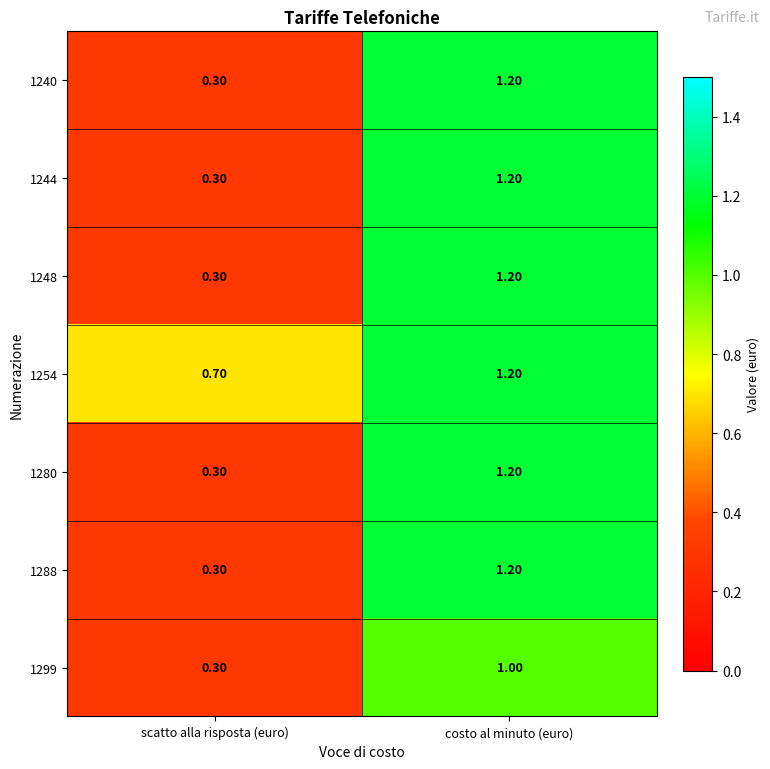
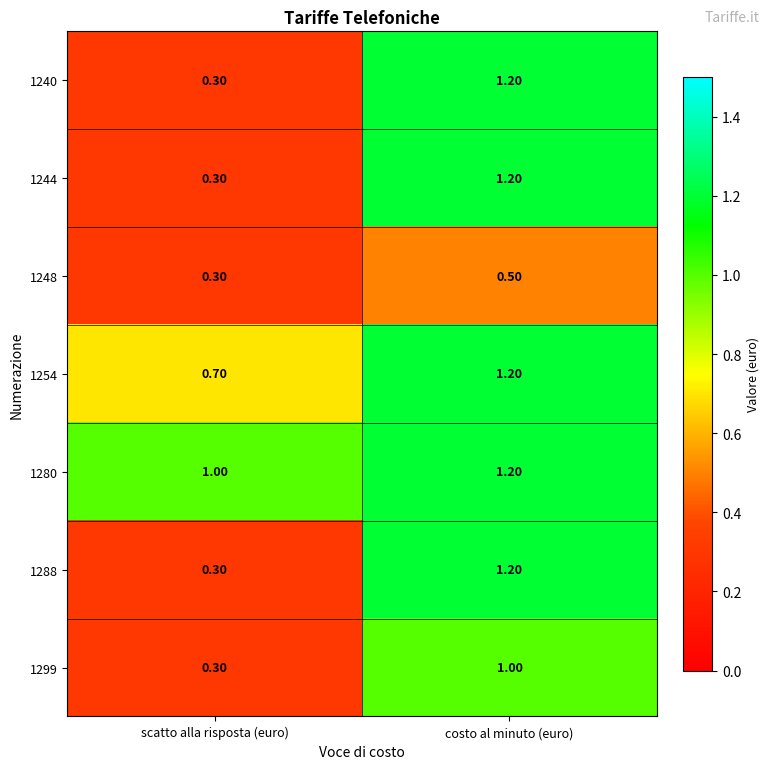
  {
    "1240": {
      "scatto alla risposta (euro)": 0.30,
      "costo al minuto (euro)": 1.20
    },
    "1244": {
      "scatto alla risposta (euro)": 0.30,
      "costo al minuto (euro)": 1.20
    },
    "1248": {
      "scatto alla risposta (euro)": 0.30,
-     "costo al minuto (euro)": 1.20
+     "costo al minuto (euro)": 0.50
    },
    "1254": {
      "scatto alla risposta (euro)": 0.70,
      "costo al minuto (euro)": 1.20
    },
    "1280": {
-     "scatto alla risposta (euro)": 0.30,
+     "scatto alla risposta (euro)": 1.00,
      "costo al minuto (euro)": 1.20
    },
    "1288": {
      "scatto alla risposta (euro)": 0.30,
      "costo al minuto (euro)": 1.20
    },
    "1299": {
      "scatto alla risposta (euro)": 0.30,
      "costo al minuto (euro)": 1.00
    }
  }
